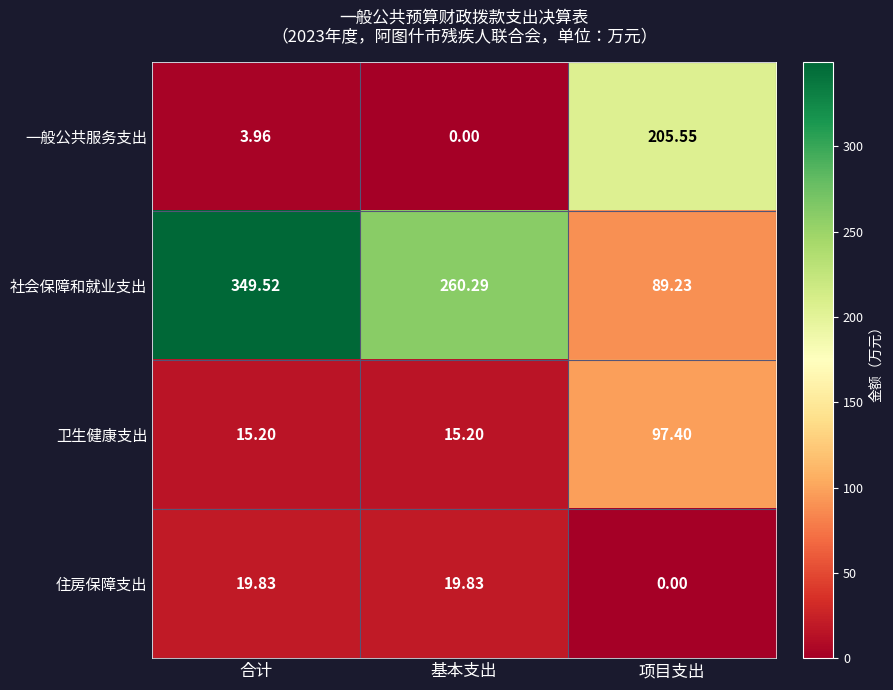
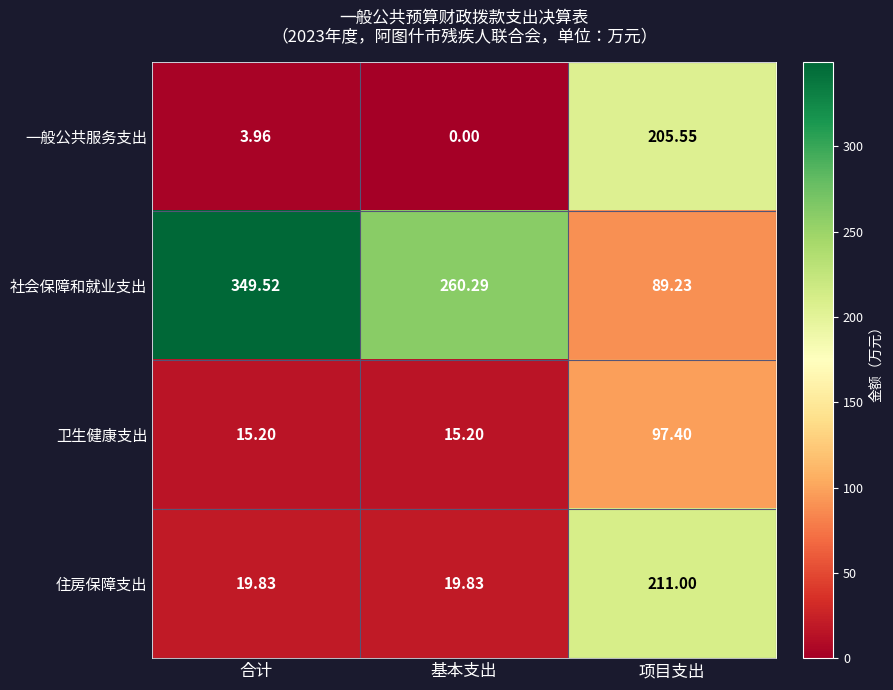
  {
    "一般公共服务支出": {
      "合计": 3.96,
      "基本支出": 0.00,
      "项目支出": 205.55
    },
    "社会保障和就业支出": {
      "合计": 349.52,
      "基本支出": 260.29,
      "项目支出": 89.23
    },
    "卫生健康支出": {
      "合计": 15.20,
      "基本支出": 15.20,
      "项目支出": 97.40
    },
    "住房保障支出": {
      "合计": 19.83,
      "基本支出": 19.83,
-     "项目支出": 0.00
+     "项目支出": 211.00
    }
  }
